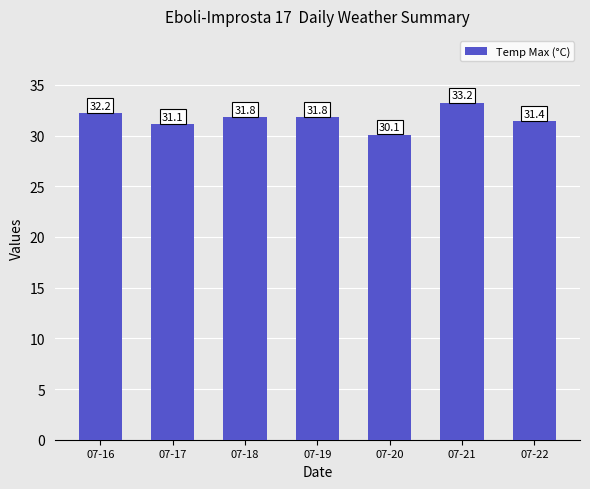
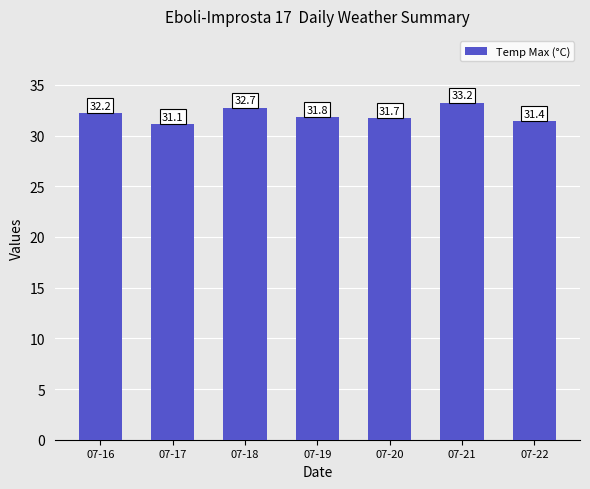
  {
-   "07-18": 31.8,
-   "07-20": 30.1
+   "07-18": 32.7,
+   "07-20": 31.7
  }
